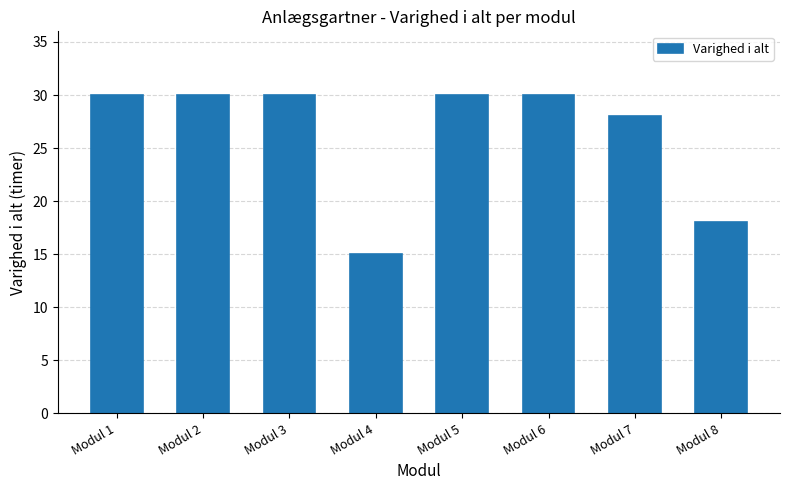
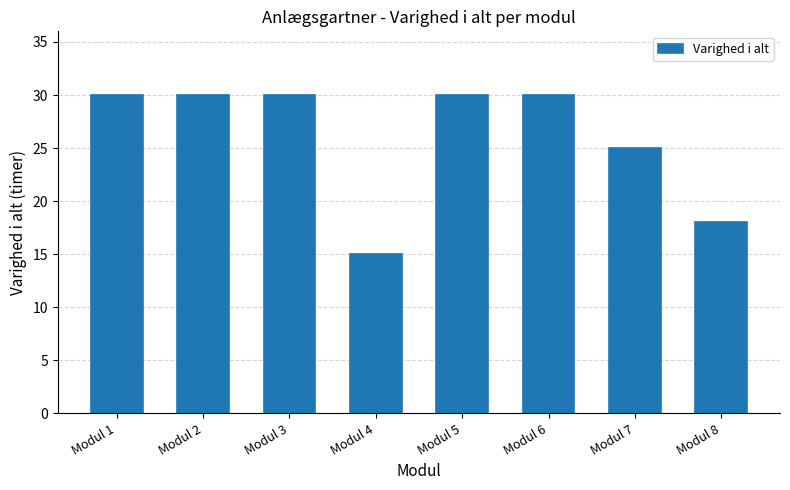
  {
    "Modul 1": 30,
    "Modul 2": 30,
    "Modul 3": 30,
    "Modul 4": 15,
    "Modul 5": 30,
    "Modul 6": 30,
-   "Modul 7": 28,
+   "Modul 7": 25,
    "Modul 8": 18
  }
